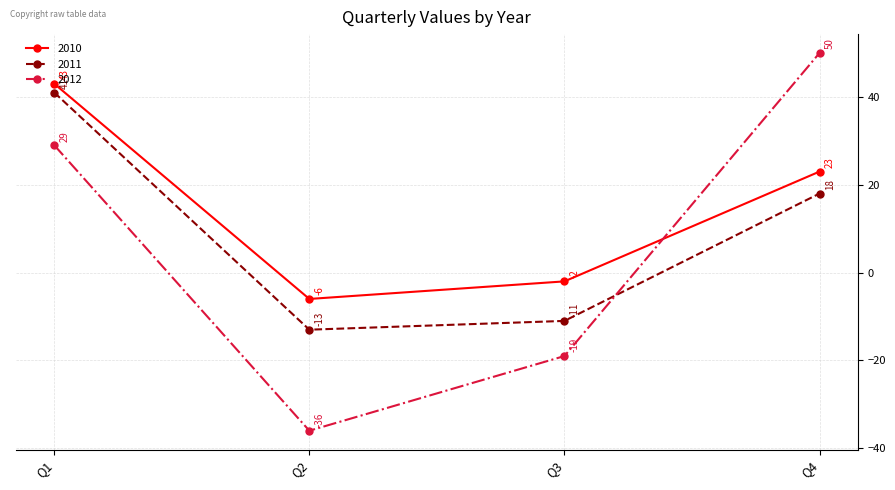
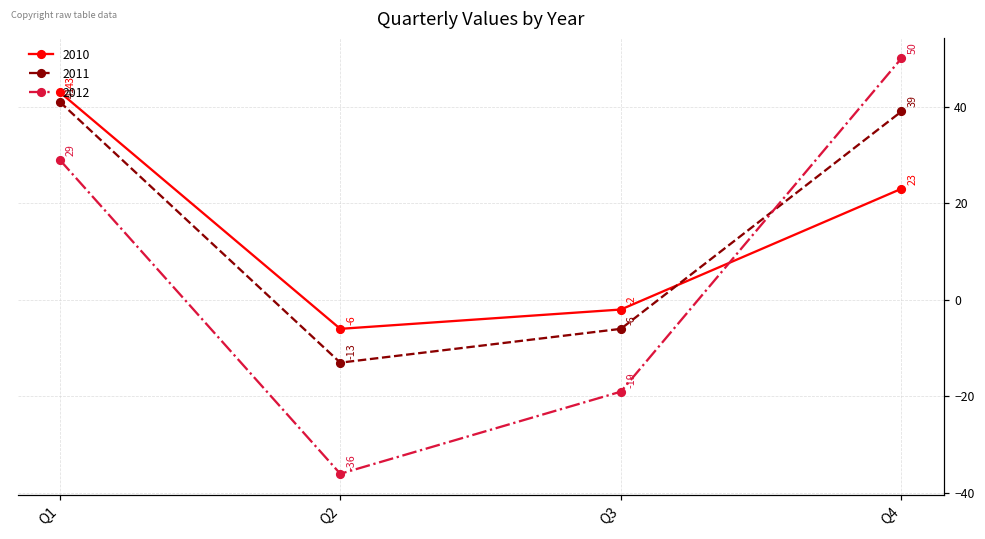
  {
    "2010": {
      "Q2": -6,
      "Q3": -2,
      "Q4": 23
    },
    "2011": {
      "Q2": -13,
-     "Q3": -11,
-     "Q4": 18
+     "Q3": -6,
+     "Q4": 39
    },
    "2012": {
      "Q1": 29,
      "Q2": -36,
      "Q3": -19,
      "Q4": 50
    }
  }
